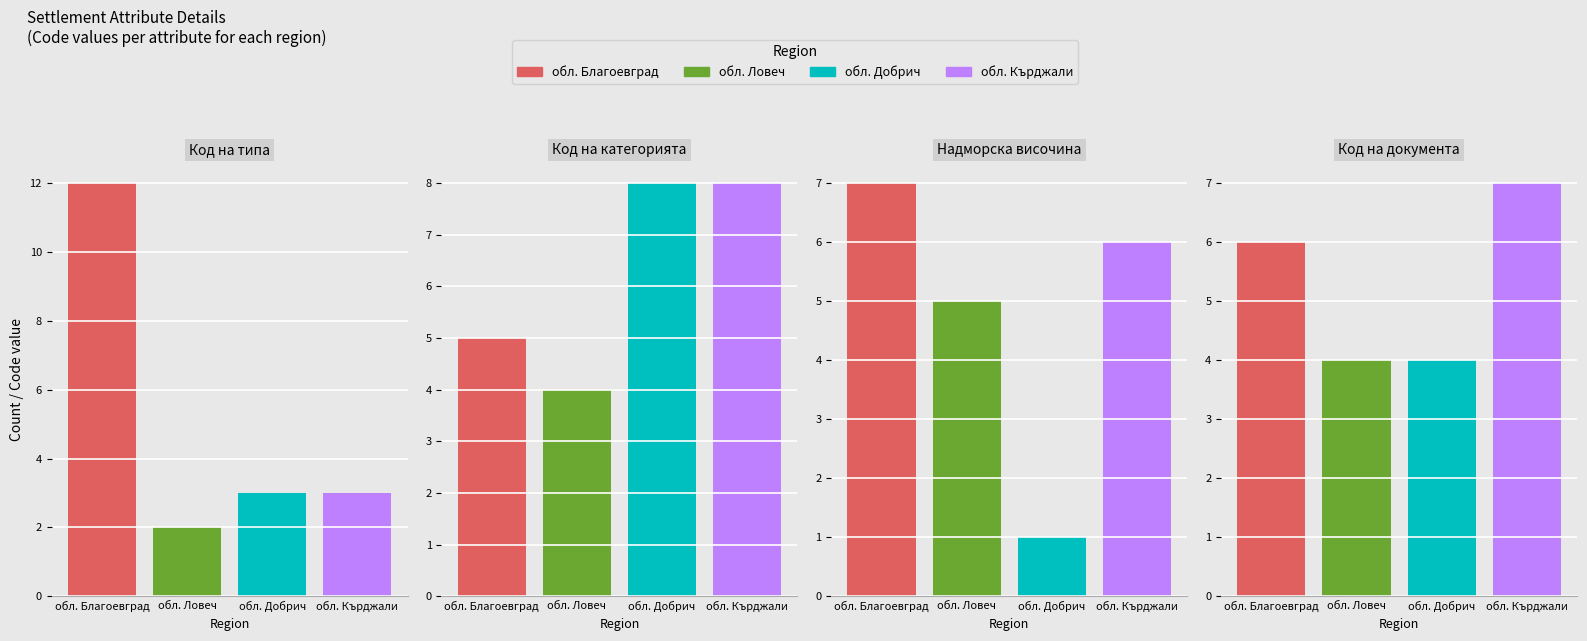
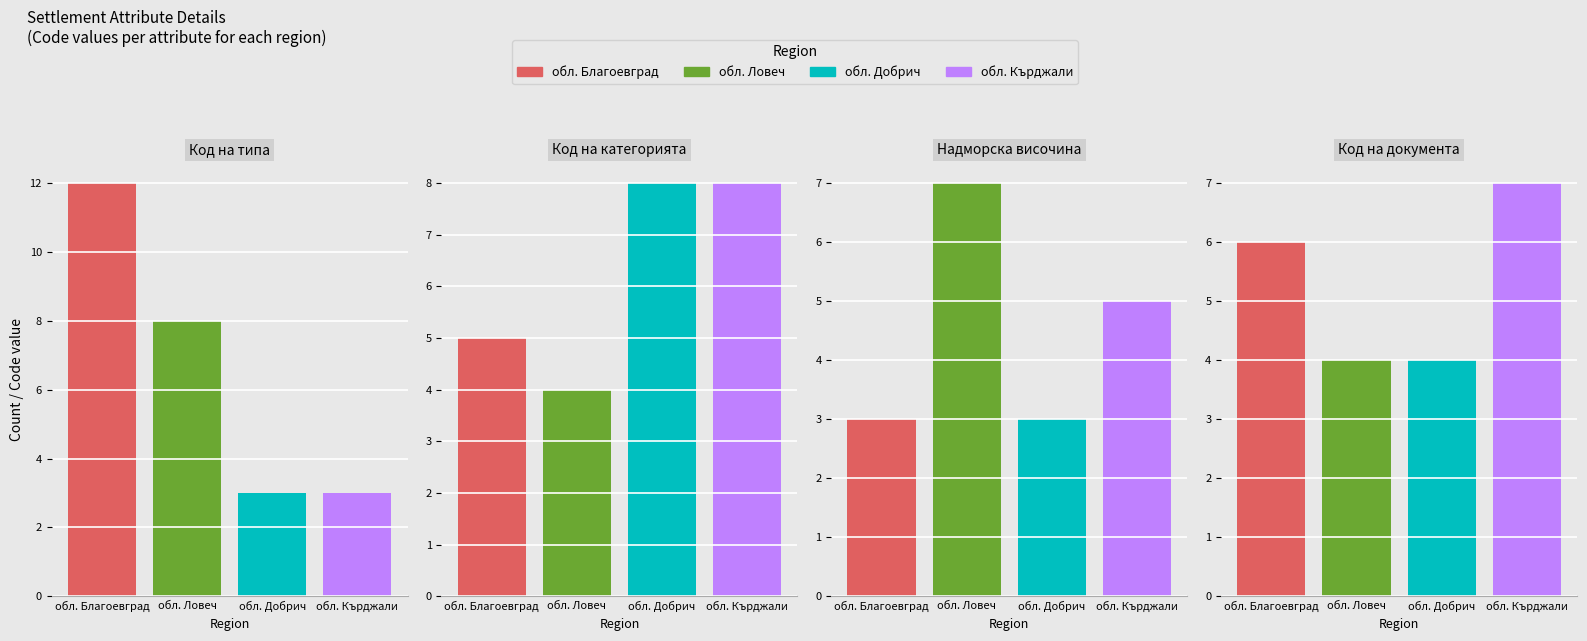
  {
    "Код на типа": {
      "обл. Благоевград": 12,
-     "обл. Ловеч": 2,
+     "обл. Ловеч": 8,
      "обл. Добрич": 3,
      "обл. Кърджали": 3
    },
    "Код на категорията": {
      "обл. Благоевград": 5.0,
      "обл. Ловеч": 4.0,
      "обл. Добрич": 8.0,
      "обл. Кърджали": 8.0
    },
    "Надморска височина": {
-     "обл. Благоевград": 7,
-     "обл. Ловеч": 5,
-     "обл. Добрич": 1,
-     "обл. Кърджали": 6
+     "обл. Благоевград": 3,
+     "обл. Ловеч": 7,
+     "обл. Добрич": 3,
+     "обл. Кърджали": 5
    },
    "Код на документа": {
      "обл. Благоевград": 6.0,
      "обл. Ловеч": 4.0,
      "обл. Добрич": 4.0,
      "обл. Кърджали": 7.0
    }
  }
